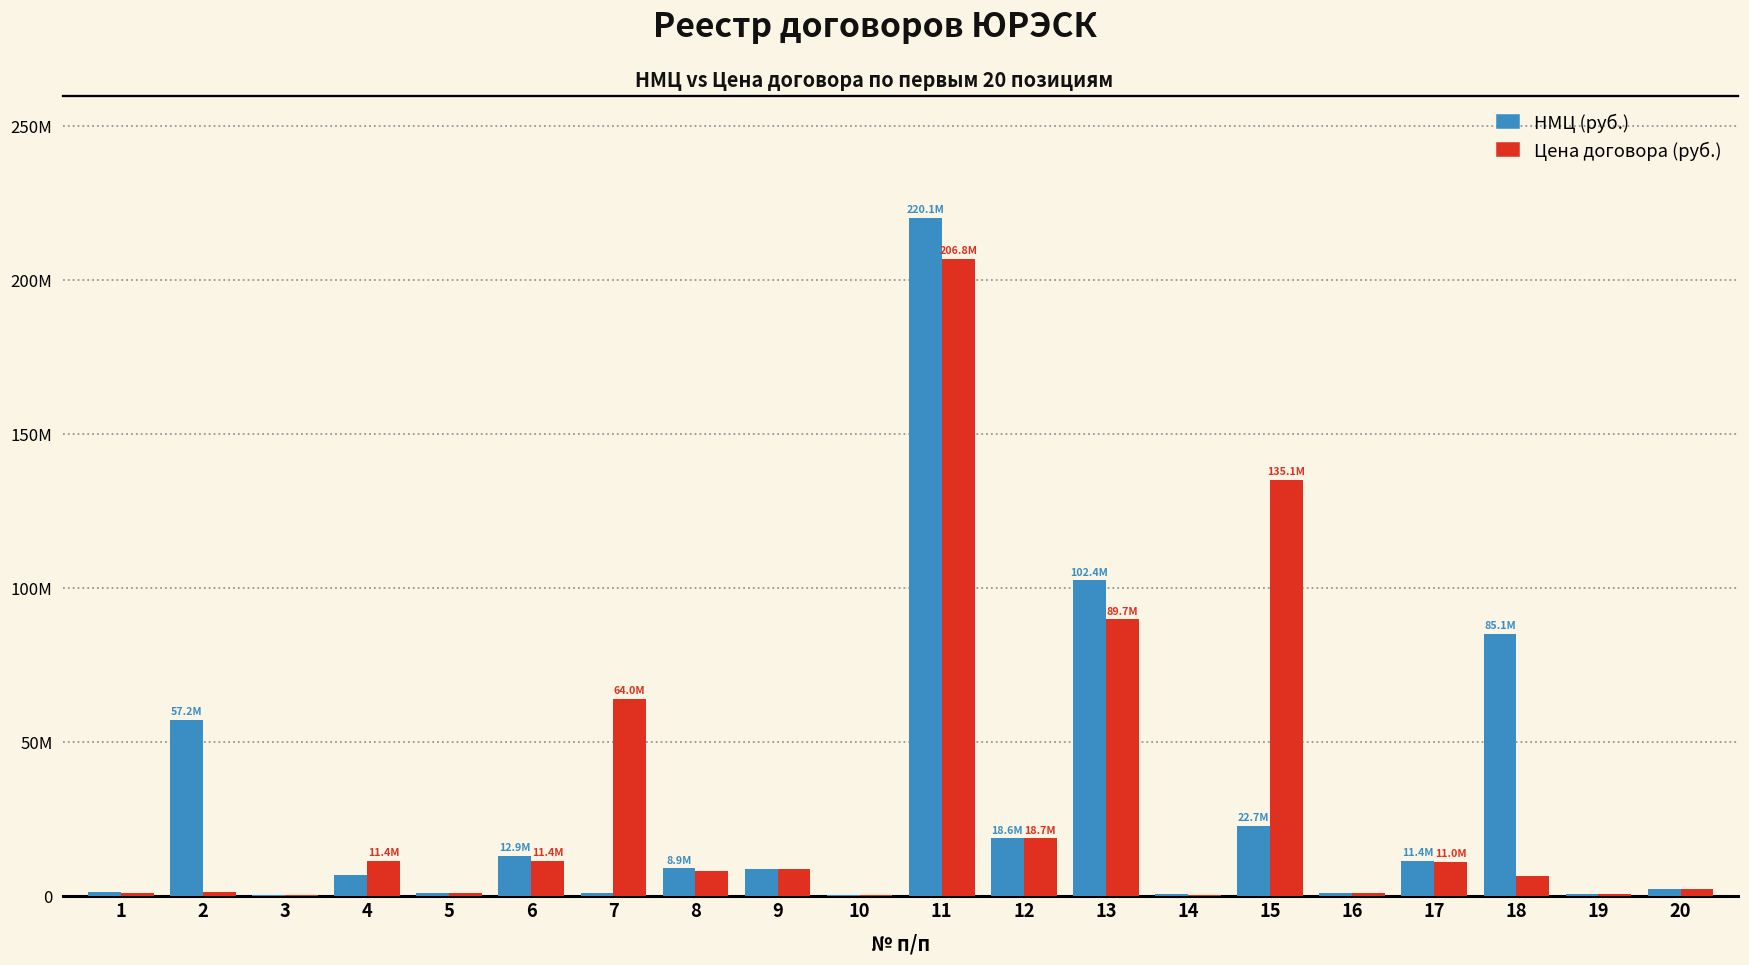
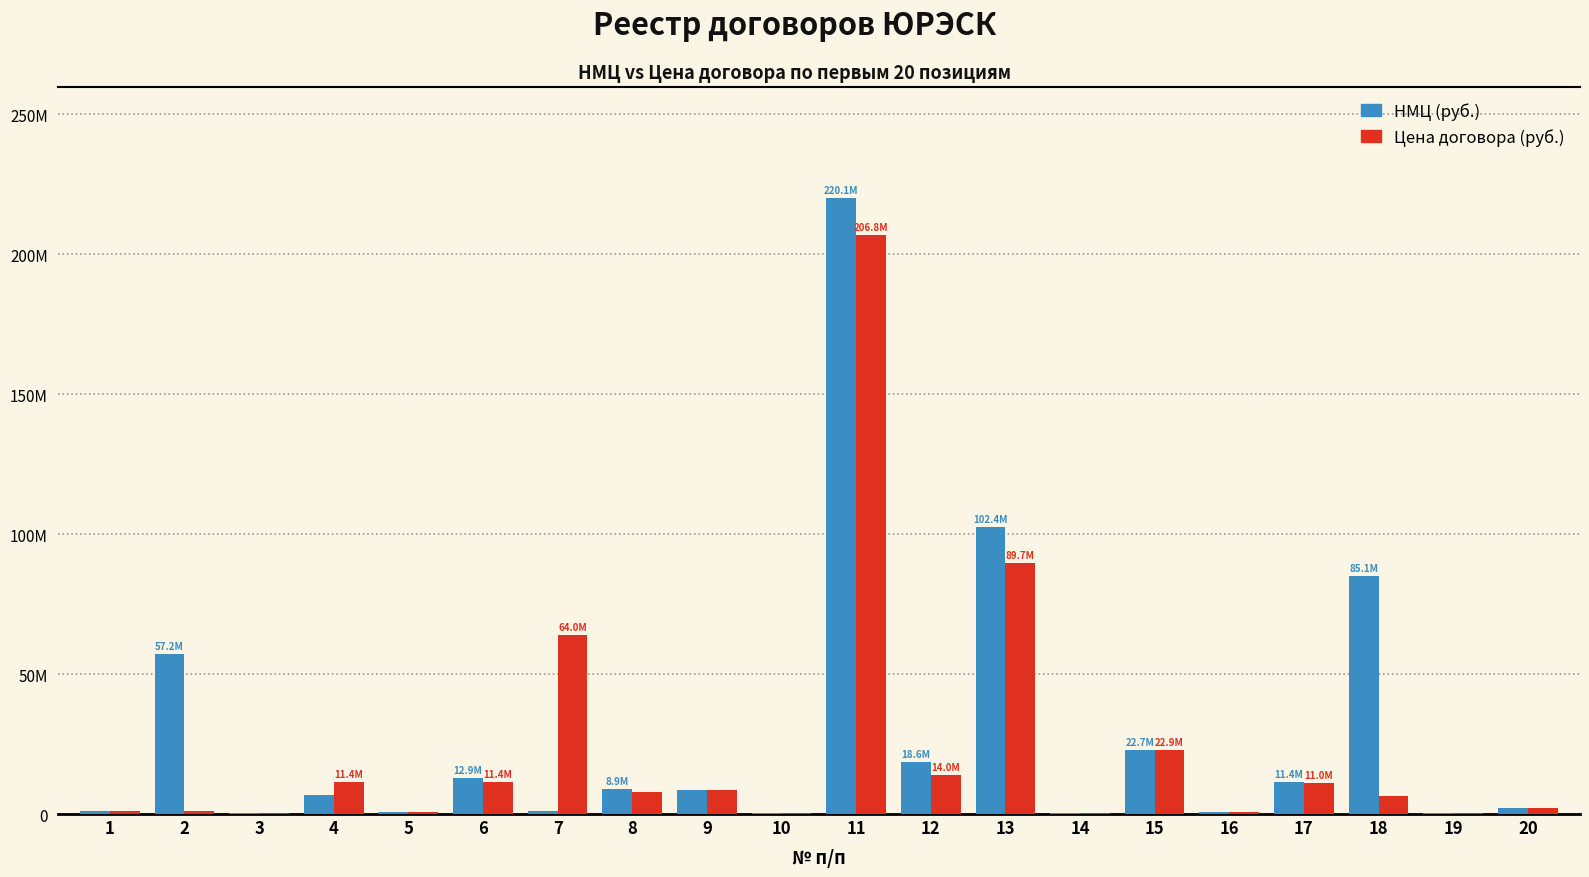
  {
    "НМЦ (руб.)": {
      "2": "57.2M",
      "6": "12.9M",
      "8": "8.9M",
      "11": "220.1M",
      "12": "18.6M",
      "13": "102.4M",
      "15": "22.7M",
      "17": "11.4M",
      "18": "85.1M"
    },
    "Цена договора (руб.)": {
      "4": "11.4M",
      "6": "11.4M",
      "7": "64.0M",
      "11": "206.8M",
-     "12": "18.7M",
+     "12": "14.0M",
      "13": "89.7M",
-     "15": "135.1M",
+     "15": "22.9M",
      "17": "11.0M"
    }
  }
